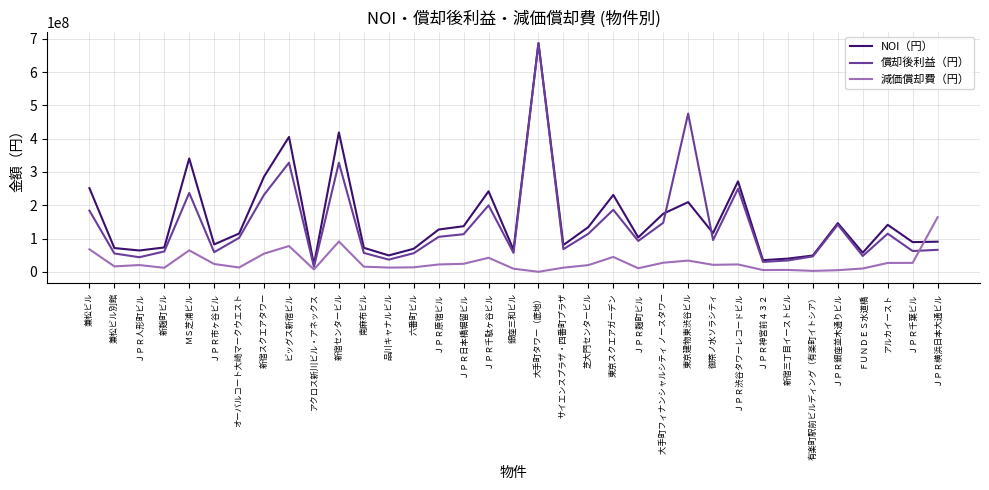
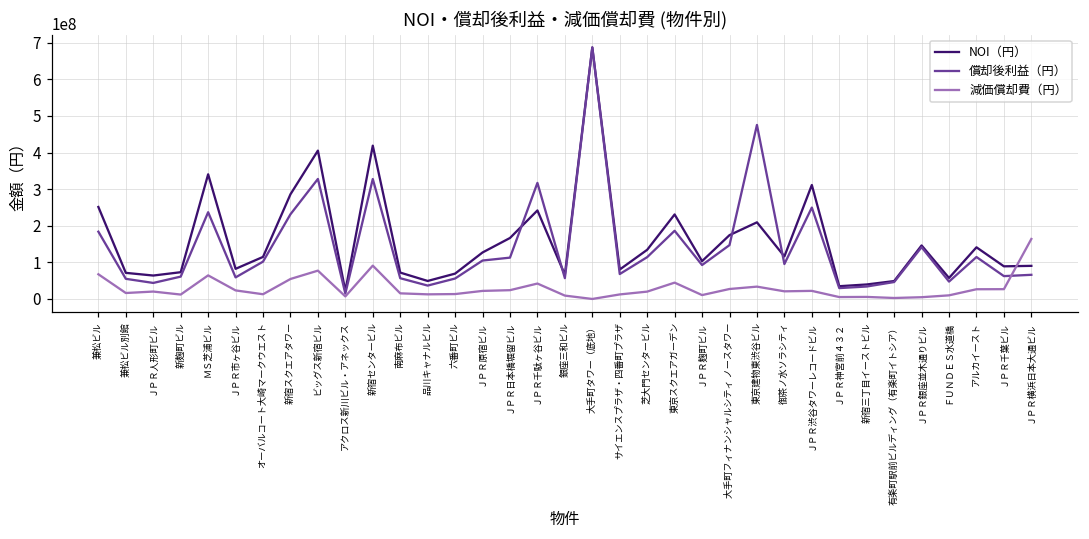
  {
    "NOI（円）": {
      "兼松ビル": 250000000,
      "兼松ビル別館": 70000000,
      "ＪＰＲ人形町ビル": 60000000,
      "新麹町ビル": 70000000,
      "ＭＳ芝浦ビル": 340000000,
      "ＪＰＲ市ヶ谷ビル": 80000000,
      "オーバルコート大崎マークウエスト": 110000000,
      "新宿スクエアタワー": 290000000,
      "ビッグス新宿ビル": 410000000,
      "新宿センタービル": 420000000,
      "南麻布ビル": 70000000,
      "品川キャナルビル": 50000000,
      "六番町ビル": 70000000,
      "ＪＰＲ原宿ビル": 130000000,
-     "ＪＰＲ日本橋堀留ビル": 140000000,
+     "ＪＰＲ日本橋堀留ビル": 170000000,
      "ＪＰＲ千駄ヶ谷ビル": 240000000,
      "銀座三和ビル": 70000000,
      "サイエンスプラザ・四番町プラザ": 80000000,
      "芝大門センタービル": 130000000,
      "東京スクエアガーデン": 230000000,
      "ＪＰＲ麹町ビル": 100000000,
      "大手町フィナンシャルシティ ノースタワー": 170000000,
      "東京建物東渋谷ビル": 210000000,
      "御茶ノ水ソラシティ": 120000000,
-     "ＪＰＲ渋谷タワーレコードビル": 270000000,
+     "ＪＰＲ渋谷タワーレコードビル": 310000000,
      "ＦＵＮＤＥＳ水道橋": 60000000,
      "アルカイースト": 140000000,
      "ＪＰＲ千葉ビル": 90000000,
      "ＪＰＲ横浜日本大通ビル": 90000000
    },
    "償却後利益（円）": {
      "兼松ビル": 180000000,
      "兼松ビル別館": 60000000,
      "ＪＰＲ人形町ビル": 40000000,
      "新麹町ビル": 60000000,
      "ＭＳ芝浦ビル": 240000000,
      "ＪＰＲ市ヶ谷ビル": 60000000,
      "オーバルコート大崎マークウエスト": 100000000,
      "新宿スクエアタワー": 230000000,
      "ビッグス新宿ビル": 330000000,
      "新宿センタービル": 330000000,
      "南麻布ビル": 60000000,
      "品川キャナルビル": 40000000,
      "六番町ビル": 60000000,
      "ＪＰＲ原宿ビル": 100000000,
      "ＪＰＲ日本橋堀留ビル": 110000000,
-     "ＪＰＲ千駄ヶ谷ビル": 200000000,
+     "ＪＰＲ千駄ヶ谷ビル": 320000000,
      "銀座三和ビル": 60000000,
      "サイエンスプラザ・四番町プラザ": 70000000,
      "芝大門センタービル": 110000000,
      "東京スクエアガーデン": 190000000,
      "ＪＰＲ麹町ビル": 90000000,
      "大手町フィナンシャルシティ ノースタワー": 150000000,
      "東京建物東渋谷ビル": 480000000,
      "御茶ノ水ソラシティ": 100000000,
      "ＪＰＲ渋谷タワーレコードビル": 250000000,
      "ＦＵＮＤＥＳ水道橋": 50000000,
      "アルカイースト": 110000000,
      "ＪＰＲ千葉ビル": 60000000,
      "ＪＰＲ横浜日本大通ビル": 70000000
    },
    "減価償却費（円）": {
      "兼松ビル": 70000000,
      "兼松ビル別館": 20000000,
      "ＪＰＲ人形町ビル": 20000000,
      "新麹町ビル": 10000000,
      "ＭＳ芝浦ビル": 60000000,
      "ＪＰＲ市ヶ谷ビル": 20000000,
      "オーバルコート大崎マークウエスト": 10000000,
      "新宿スクエアタワー": 50000000,
      "ビッグス新宿ビル": 80000000,
      "アクロス新川ビル・アネックス": 10000000,
      "新宿センタービル": 90000000,
      "南麻布ビル": 20000000,
      "品川キャナルビル": 10000000,
      "六番町ビル": 10000000,
      "ＪＰＲ原宿ビル": 20000000,
      "ＪＰＲ日本橋堀留ビル": 20000000,
      "ＪＰＲ千駄ヶ谷ビル": 40000000,
      "銀座三和ビル": 10000000,
      "大手町タワー（底地）": 0,
      "サイエンスプラザ・四番町プラザ": 10000000,
      "芝大門センタービル": 20000000,
      "東京スクエアガーデン": 40000000,
      "ＪＰＲ麹町ビル": 10000000,
      "大手町フィナンシャルシティ ノースタワー": 30000000,
      "東京建物東渋谷ビル": 30000000,
      "御茶ノ水ソラシティ": 20000000,
      "ＪＰＲ渋谷タワーレコードビル": 20000000,
      "ＪＰＲ神宮前４３２": 10000000,
      "新宿三丁目イーストビル": 10000000,
      "有楽町駅前ビルディング（有楽町イトシア）": 0,
      "ＪＰＲ銀座並木通りビル": 0,
      "ＦＵＮＤＥＳ水道橋": 10000000,
      "アルカイースト": 30000000,
      "ＪＰＲ千葉ビル": 30000000,
      "ＪＰＲ横浜日本大通ビル": 160000000
    }
  }
